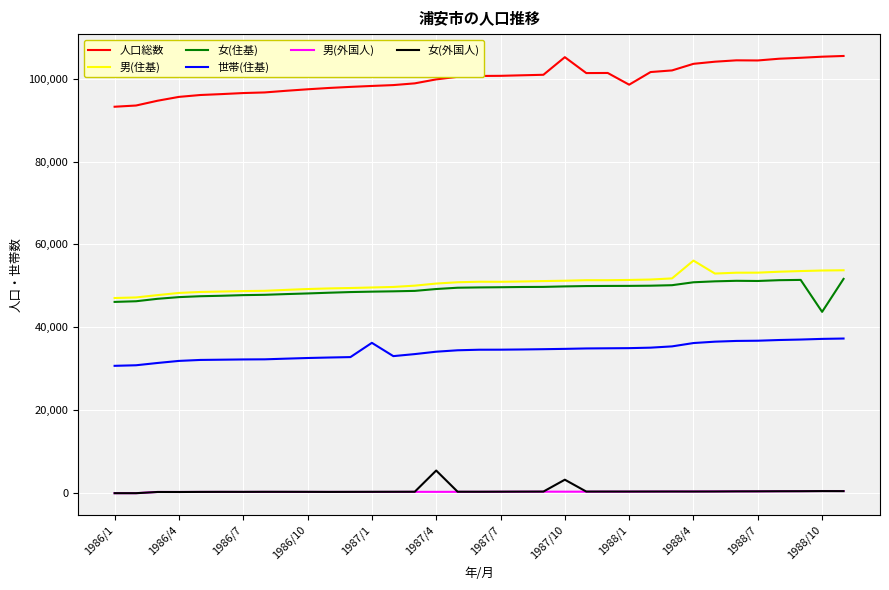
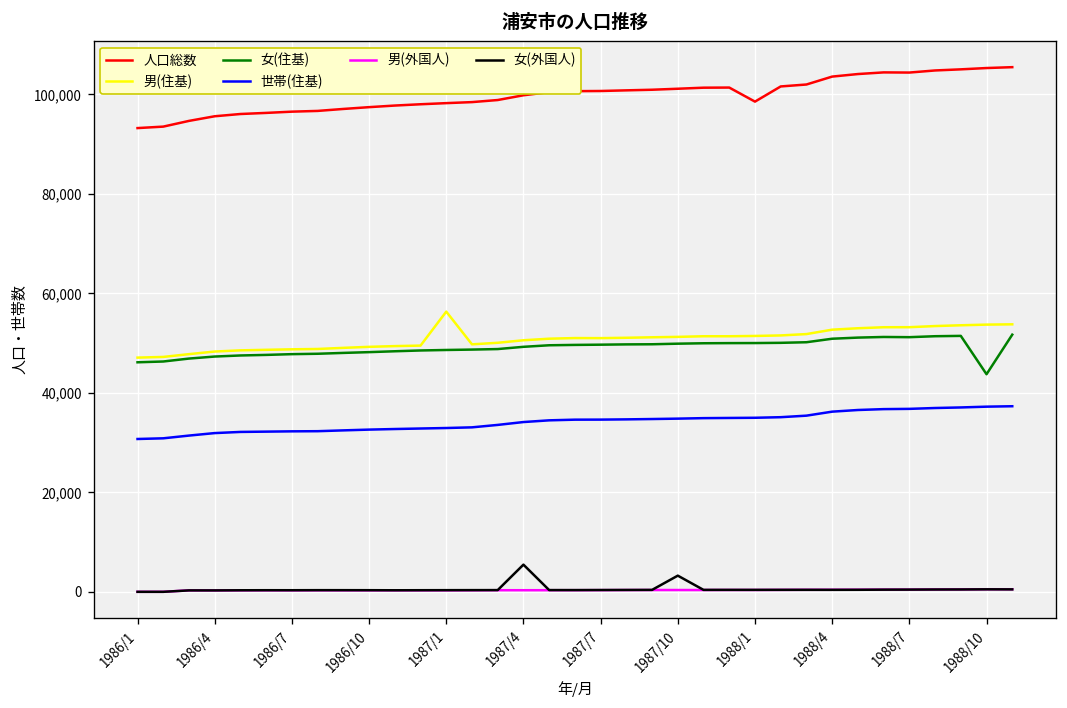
  {
    "人口総数": {
      "1986/1": "93,000",
      "1986/4": "96,000",
      "1986/7": "97,000",
      "1986/10": "97,000",
      "1987/1": "98,000",
      "1987/4": "100,000",
      "1987/7": "101,000",
-     "1987/10": "105,000",
+     "1987/10": "101,000",
      "1988/1": "99,000",
      "1988/4": "104,000",
      "1988/7": "104,000",
      "1988/10": "105,000"
    },
    "男(住基)": {
      "1986/1": "47,000",
      "1986/4": "48,000",
      "1986/7": "49,000",
      "1986/10": "49,000",
-     "1987/1": "50,000",
+     "1987/1": "56,000",
      "1987/4": "51,000",
      "1987/7": "51,000",
      "1987/10": "51,000",
      "1988/1": "51,000",
-     "1988/4": "56,000",
+     "1988/4": "53,000",
      "1988/7": "53,000",
      "1988/10": "54,000"
    },
    "女(住基)": {
      "1986/1": "46,000",
      "1986/4": "47,000",
      "1986/7": "48,000",
      "1986/10": "48,000",
      "1987/1": "49,000",
      "1987/4": "49,000",
      "1987/7": "50,000",
      "1987/10": "50,000",
      "1988/1": "50,000",
      "1988/4": "51,000",
      "1988/7": "51,000",
      "1988/10": "44,000"
    },
    "世帯(住基)": {
      "1986/1": "31,000",
      "1986/4": "32,000",
      "1986/7": "32,000",
      "1986/10": "33,000",
-     "1987/1": "36,000",
+     "1987/1": "33,000",
      "1987/4": "34,000",
      "1987/7": "35,000",
      "1987/10": "35,000",
      "1988/1": "35,000",
      "1988/4": "36,000",
      "1988/7": "37,000",
      "1988/10": "37,000"
    },
    "男(外国人)": {
      "1987/4": "0",
      "1987/10": "0"
    },
    "女(外国人)": {
      "1987/4": "5,000",
      "1987/10": "3,000"
    }
  }
